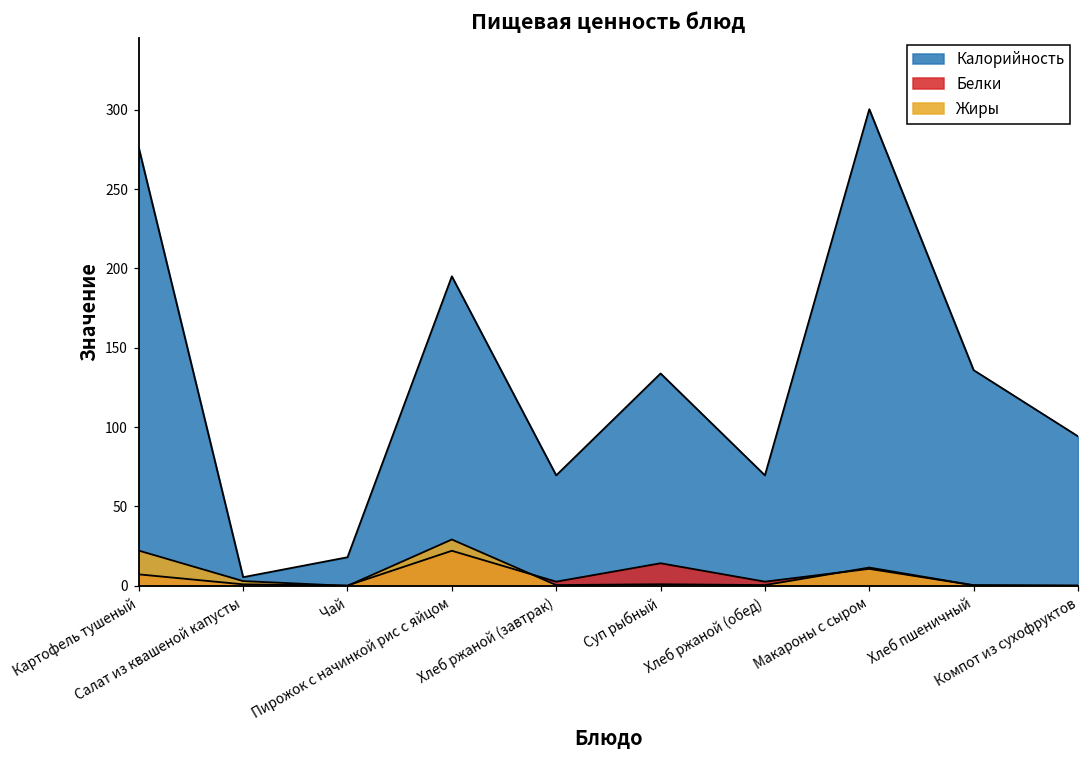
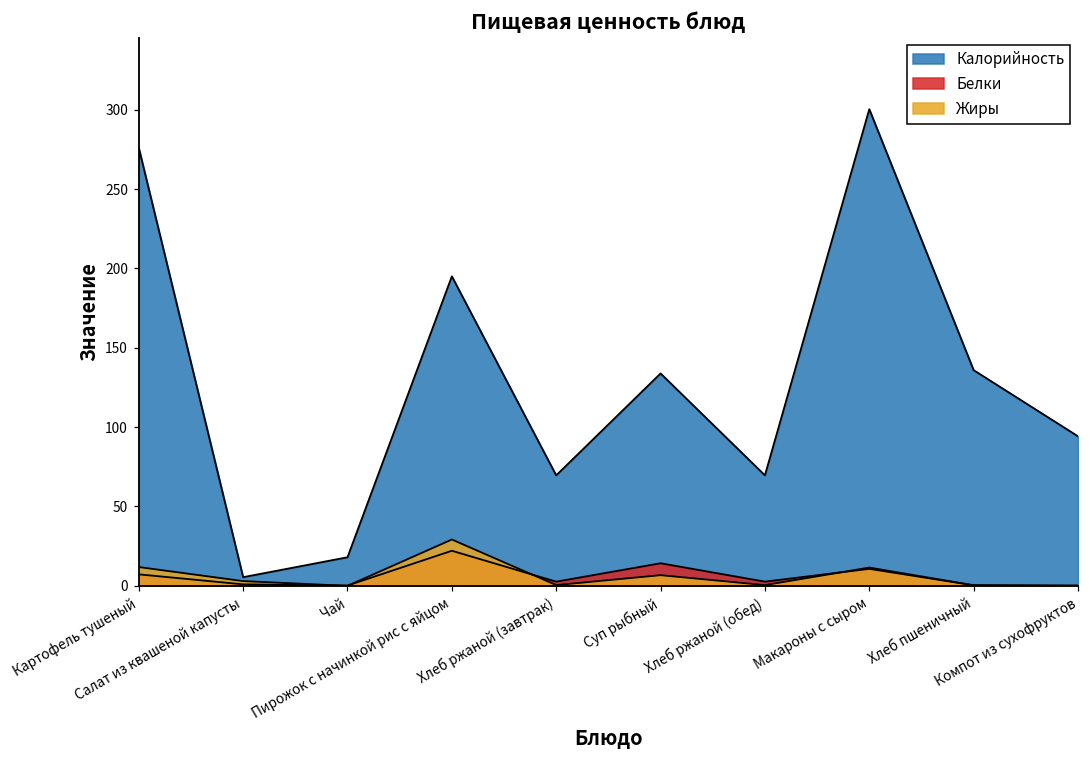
  {
    "Калорийность": {
      "Картофель тушеный": 276,
      "Салат из квашеной капусты": 5,
      "Чай": 18,
      "Пирожок с начинкой рис с яйцом": 195,
      "Хлеб ржаной (завтрак)": 70,
      "Суп рыбный": 134,
      "Хлеб ржаной (обед)": 70,
      "Макароны с сыром": 300,
      "Хлеб пшеничный": 136,
      "Компот из сухофруктов": 94
    },
    "Белки": {
      "Картофель тушеный": 7,
      "Салат из квашеной капусты": 1,
      "Пирожок с начинкой рис с яйцом": 22,
      "Хлеб ржаной (завтрак)": 3,
      "Суп рыбный": 14,
      "Хлеб ржаной (обед)": 3
    },
    "Жиры": {
-     "Картофель тушеный": 22,
+     "Картофель тушеный": 12,
      "Салат из квашеной капусты": 3,
      "Пирожок с начинкой рис с яйцом": 29,
      "Хлеб ржаной (завтрак)": 0,
-     "Суп рыбный": 1,
+     "Суп рыбный": 7,
      "Хлеб ржаной (обед)": 0
    }
  }
